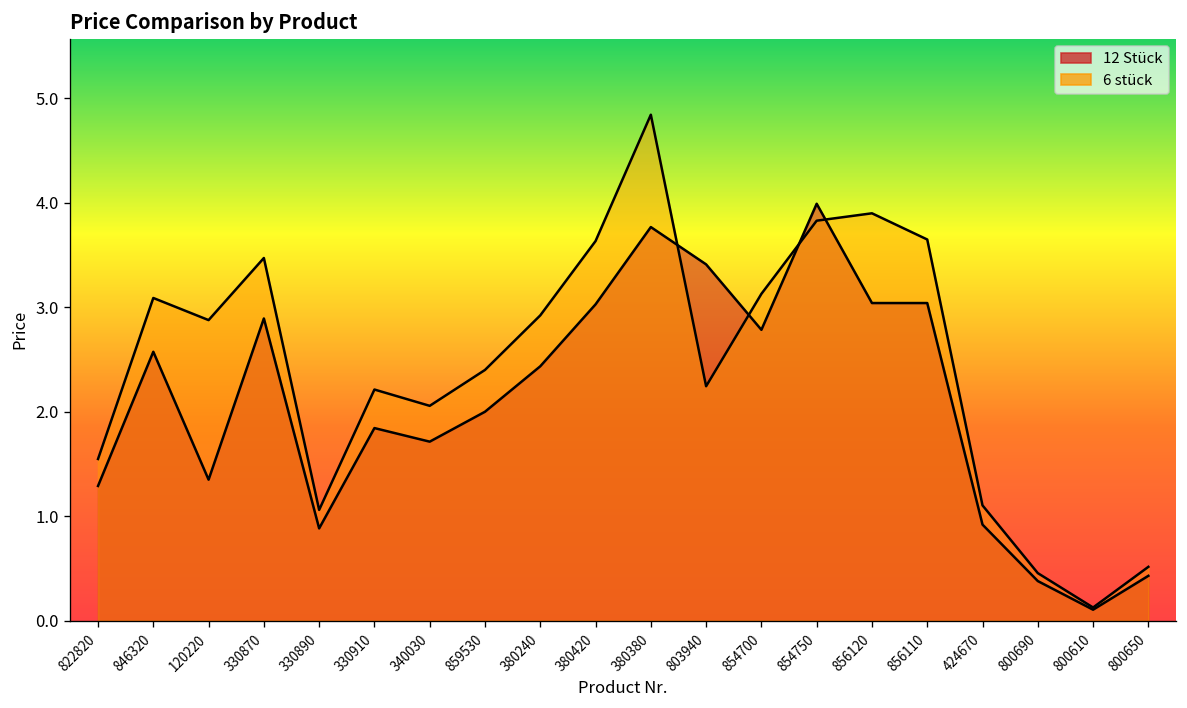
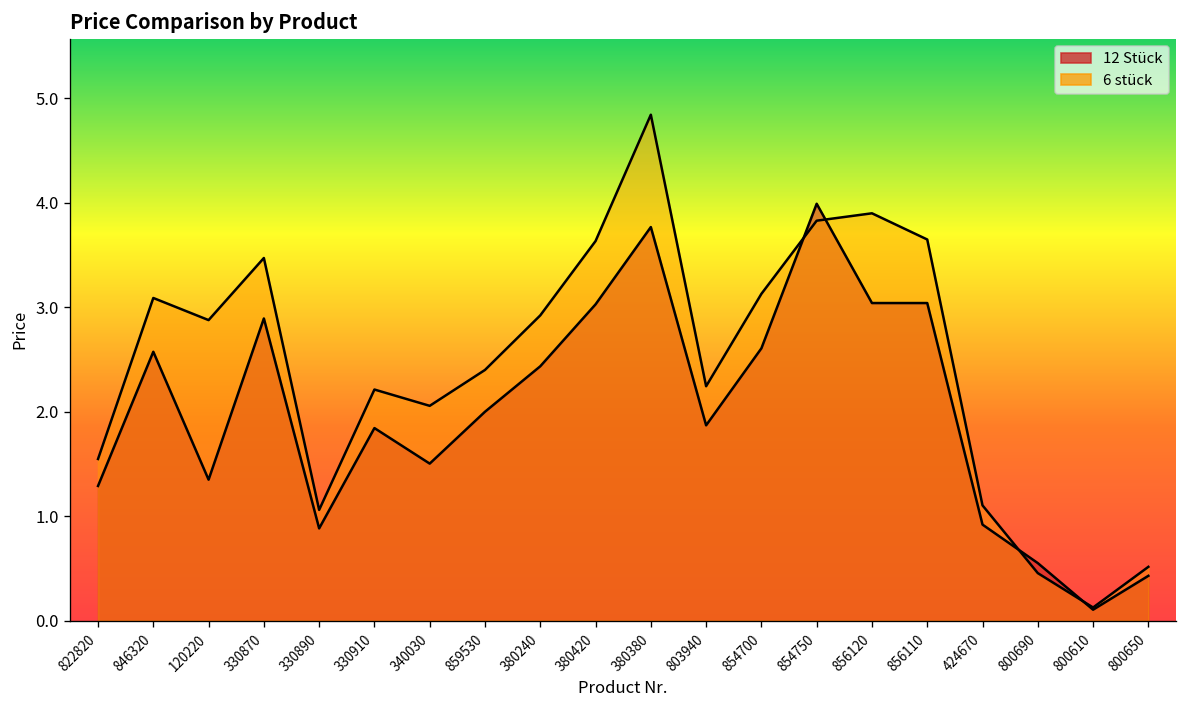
  {
    "12 Stück": {
      "822820": 1.3,
      "846320": 2.6,
      "120220": 1.3,
      "330870": 2.9,
      "330890": 0.9,
      "330910": 1.8,
-     "340030": 1.7,
+     "340030": 1.5,
      "859530": 2.0,
      "380240": 2.4,
      "380420": 3.0,
      "380380": 3.8,
-     "803940": 3.4,
-     "854700": 2.8,
+     "803940": 1.9,
+     "854700": 2.6,
      "854750": 4.0,
      "856120": 3.0,
      "856110": 3.0,
      "424670": 0.9,
-     "800690": 0.4,
+     "800690": 0.6,
      "800650": 0.4
    },
    "6 stück": {
      "822820": 1.5,
      "846320": 3.1,
      "120220": 2.9,
      "330870": 3.5,
      "330890": 1.1,
      "330910": 2.2,
      "340030": 2.1,
      "859530": 2.4,
      "380240": 2.9,
      "380420": 3.6,
      "380380": 4.8,
      "803940": 2.2,
      "854700": 3.1,
      "854750": 3.8,
      "856120": 3.9,
      "856110": 3.6,
      "424670": 1.1,
      "800690": 0.5,
      "800650": 0.5
    }
  }
